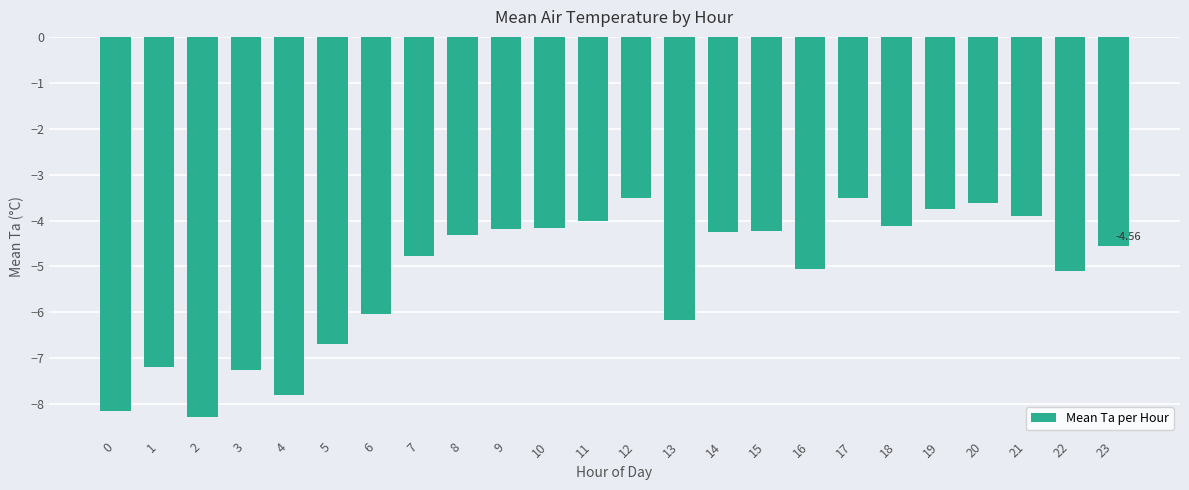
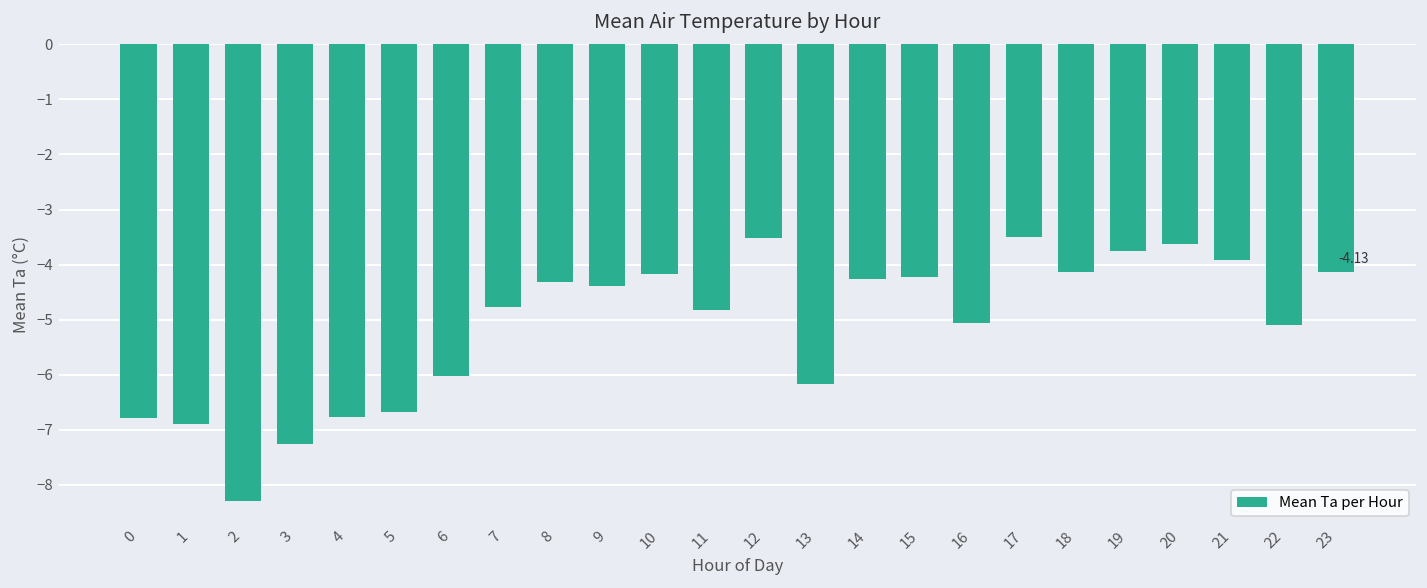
  {
-   "0": -8.2,
-   "1": -7.2,
-   "4": -7.8,
-   "9": -4.2,
-   "11": -4.0,
-   "23": -4.56
+   "0": -6.8,
+   "1": -6.9,
+   "4": -6.8,
+   "9": -4.4,
+   "11": -4.8,
+   "23": -4.13
  }
